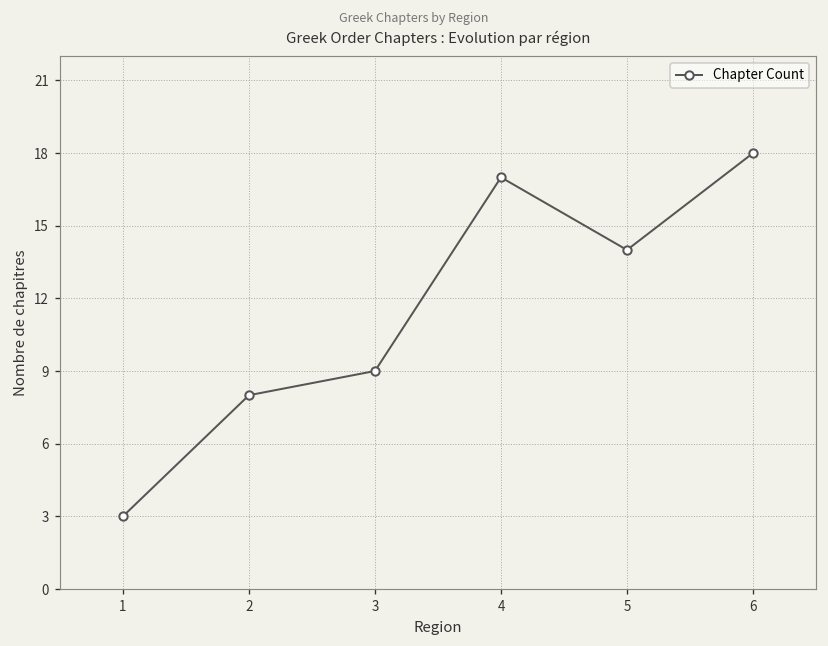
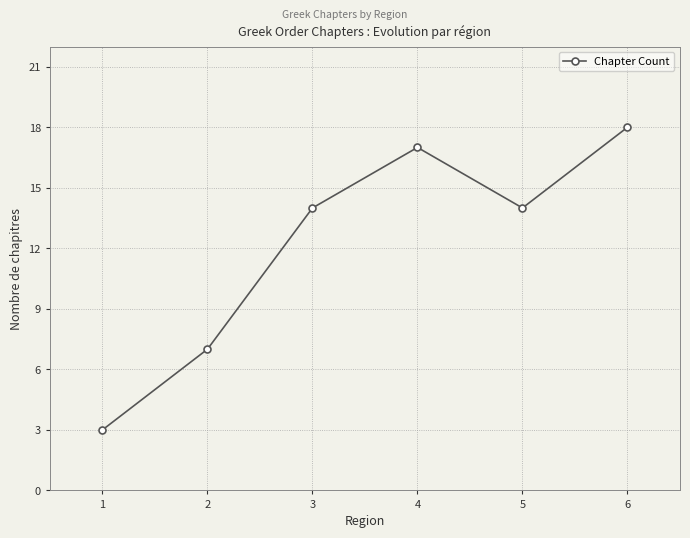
  {
    "1": 3,
-   "2": 8,
-   "3": 9,
+   "2": 7,
+   "3": 14,
    "4": 17,
    "5": 14,
    "6": 18
  }
